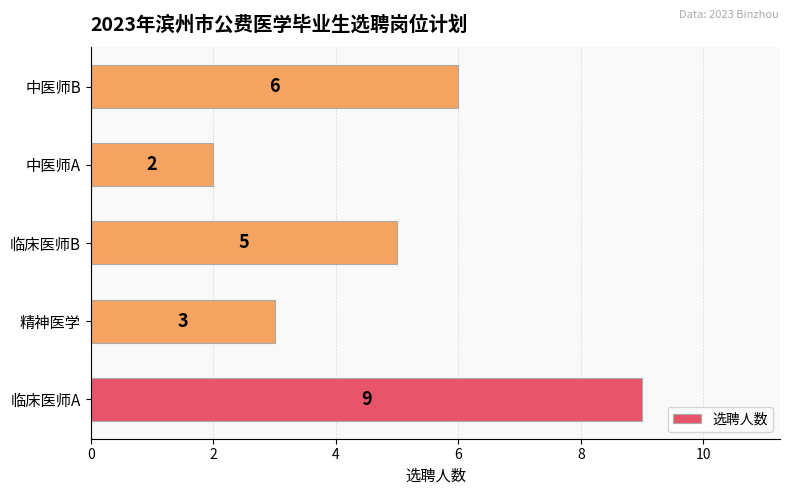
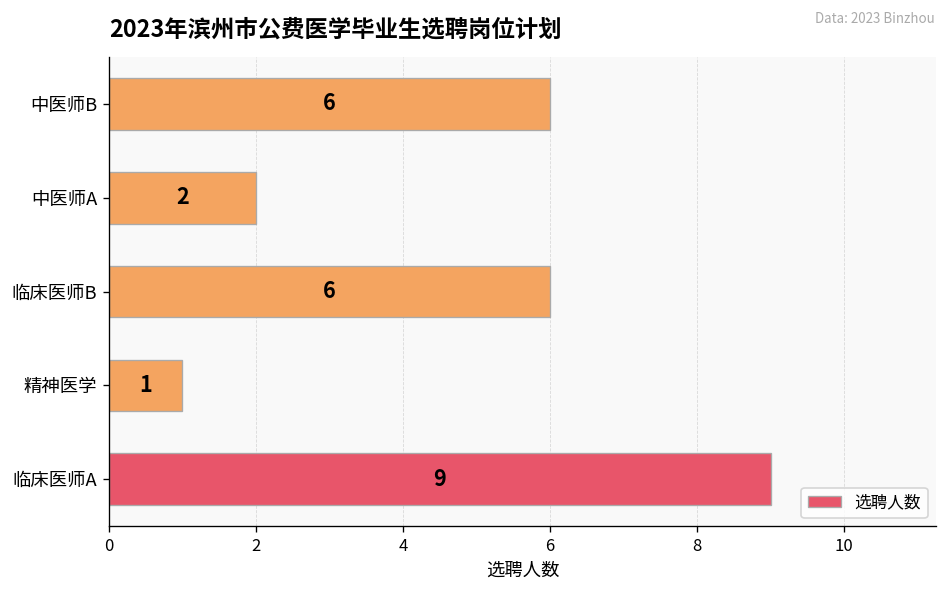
  {
    "中医师B": 6,
    "中医师A": 2,
-   "临床医师B": 5,
-   "精神医学": 3,
+   "临床医师B": 6,
+   "精神医学": 1,
    "临床医师A": 9
  }
